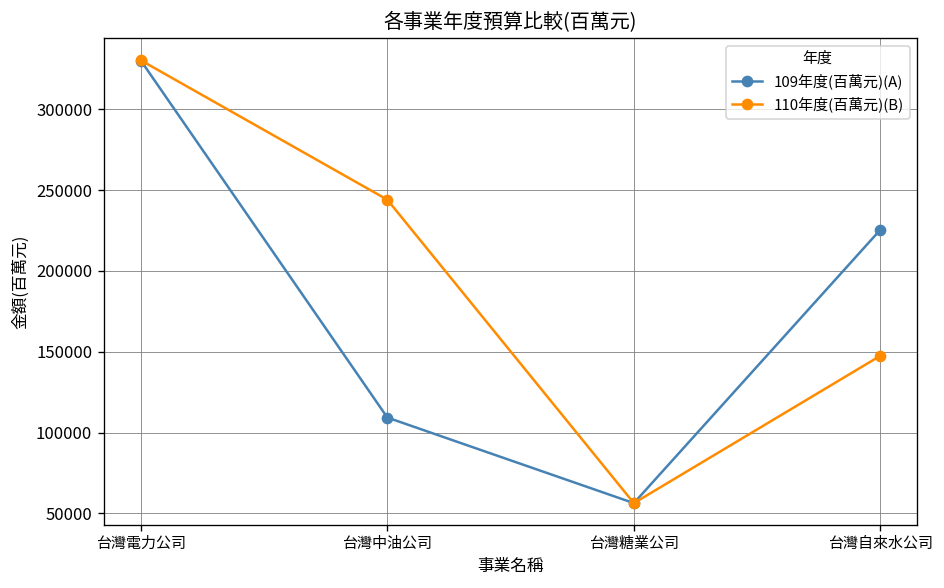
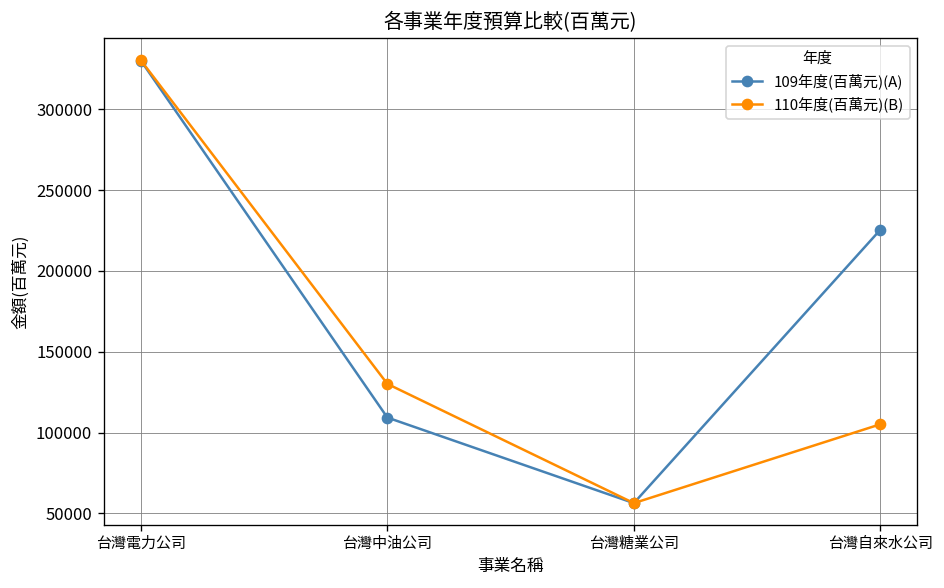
  {
    "109年度(百萬元)(A)": {
      "台灣中油公司": 109000,
      "台灣自來水公司": 225000
    },
    "110年度(百萬元)(B)": {
-     "台灣中油公司": 244000,
-     "台灣自來水公司": 148000
+     "台灣中油公司": 130000,
+     "台灣自來水公司": 105000
    }
  }
